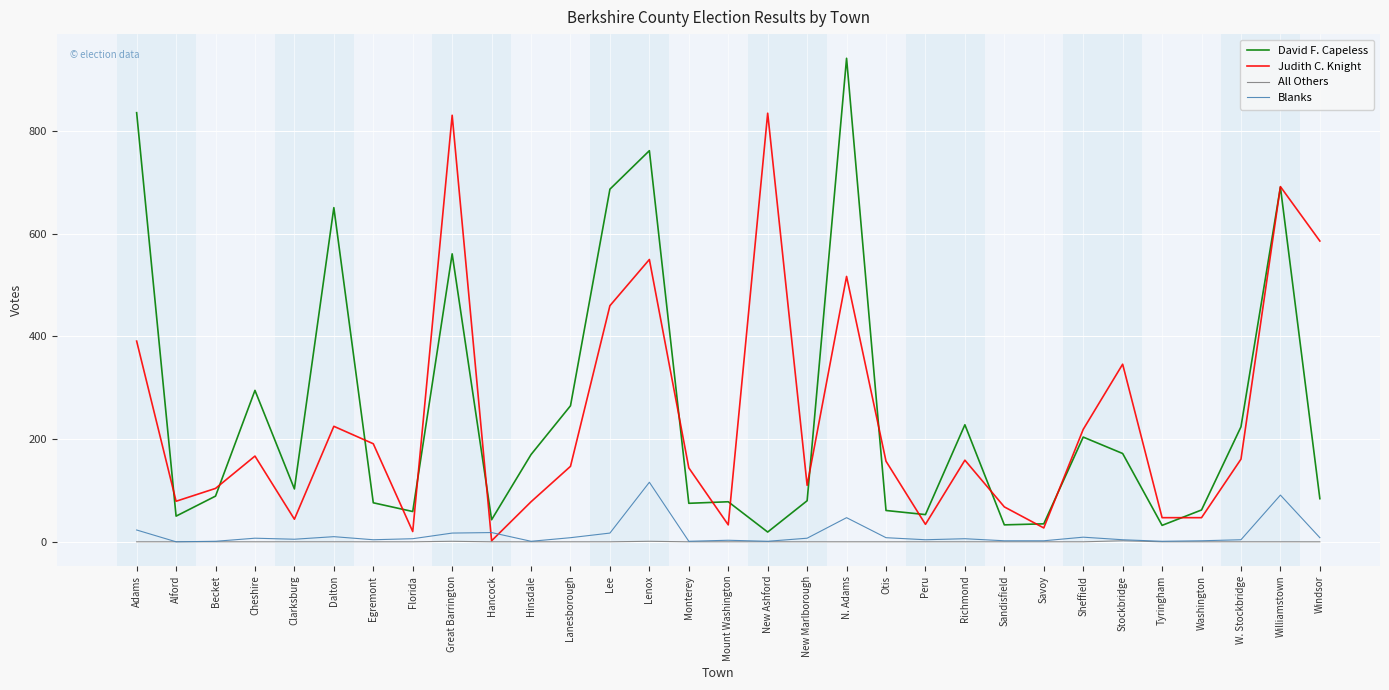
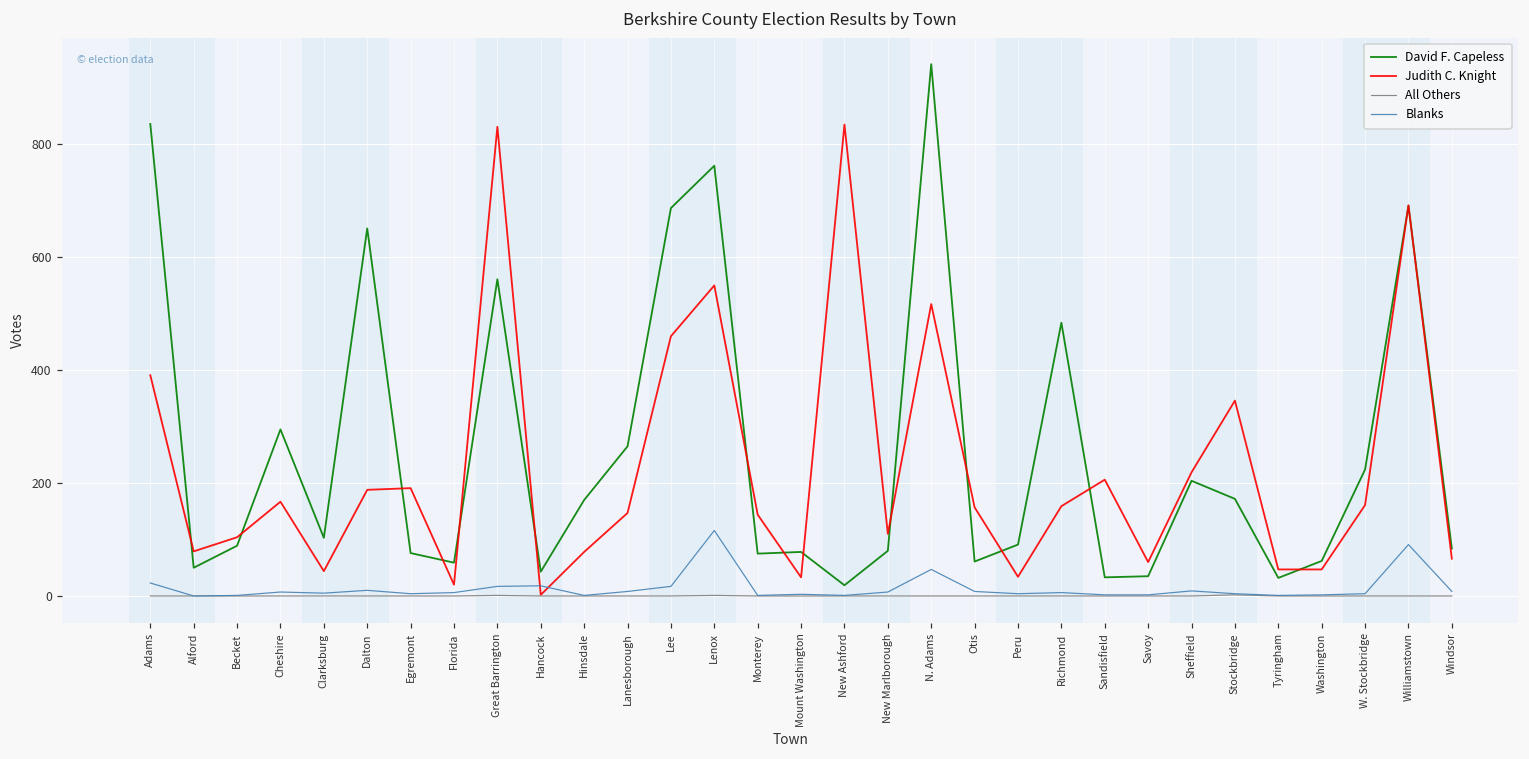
  {
    "David F. Capeless": {
      "Adams": 840,
      "Alford": 50,
      "Becket": 90,
      "Cheshire": 300,
      "Clarksburg": 100,
      "Dalton": 650,
      "Egremont": 80,
      "Florida": 60,
      "Great Barrington": 560,
      "Hancock": 40,
      "Hinsdale": 170,
      "Lanesborough": 270,
      "Lee": 690,
      "Lenox": 760,
      "Monterey": 80,
      "Mount Washington": 80,
      "New Ashford": 20,
      "New Marlborough": 80,
      "N. Adams": 940,
      "Otis": 60,
-     "Peru": 50,
-     "Richmond": 230,
+     "Peru": 90,
+     "Richmond": 480,
      "Sandisfield": 30,
      "Savoy": 40,
      "Sheffield": 200,
      "Stockbridge": 170,
      "Tyringham": 30,
      "Washington": 60,
      "W. Stockbridge": 220,
      "Windsor": 80
    },
    "Judith C. Knight": {
      "Adams": 390,
      "Alford": 80,
      "Becket": 100,
      "Cheshire": 170,
      "Clarksburg": 40,
-     "Dalton": 230,
+     "Dalton": 190,
      "Egremont": 190,
      "Florida": 20,
      "Great Barrington": 830,
      "Hinsdale": 80,
      "Lanesborough": 150,
      "Lee": 460,
      "Lenox": 550,
      "Monterey": 140,
      "Mount Washington": 30,
      "New Ashford": 840,
      "New Marlborough": 110,
      "N. Adams": 520,
      "Otis": 160,
      "Peru": 30,
      "Richmond": 160,
-     "Sandisfield": 70,
-     "Savoy": 30,
+     "Sandisfield": 210,
+     "Savoy": 60,
      "Sheffield": 220,
      "Stockbridge": 350,
      "Tyringham": 50,
      "Washington": 50,
      "W. Stockbridge": 160,
-     "Windsor": 590
+     "Windsor": 70
    },
    "All Others": {
      "Adams": 0,
      "Cheshire": 0,
      "Clarksburg": 0,
      "Dalton": 0,
      "Florida": 0,
      "Great Barrington": 0,
      "Lanesborough": 0,
      "Lee": 0,
      "Lenox": 0,
      "New Marlborough": 0,
      "N. Adams": 0,
      "Otis": 0,
      "Richmond": 0,
      "Sheffield": 0,
      "Williamstown": 0,
      "Windsor": 0
    },
    "Blanks": {
      "Adams": 20,
      "Cheshire": 10,
      "Clarksburg": 10,
      "Dalton": 10,
      "Florida": 10,
      "Great Barrington": 20,
      "Hancock": 20,
      "Lanesborough": 10,
      "Lee": 20,
      "Lenox": 120,
      "New Marlborough": 10,
      "N. Adams": 50,
      "Otis": 10,
      "Richmond": 10,
      "Sheffield": 10,
      "Williamstown": 90,
      "Windsor": 10
    }
  }
